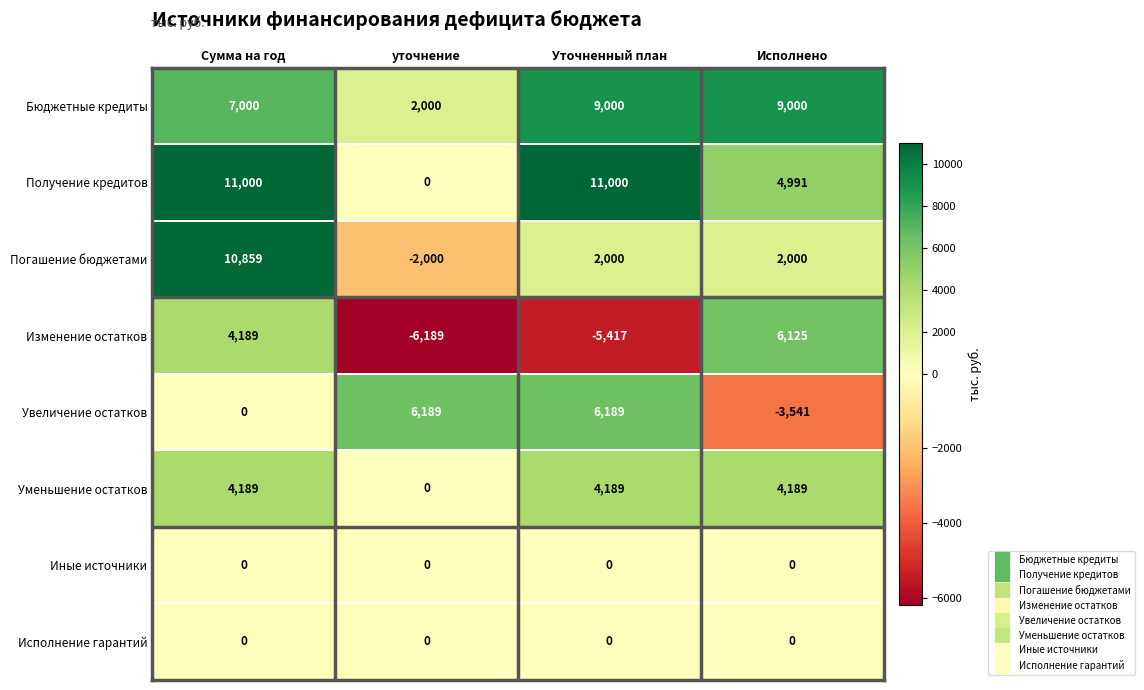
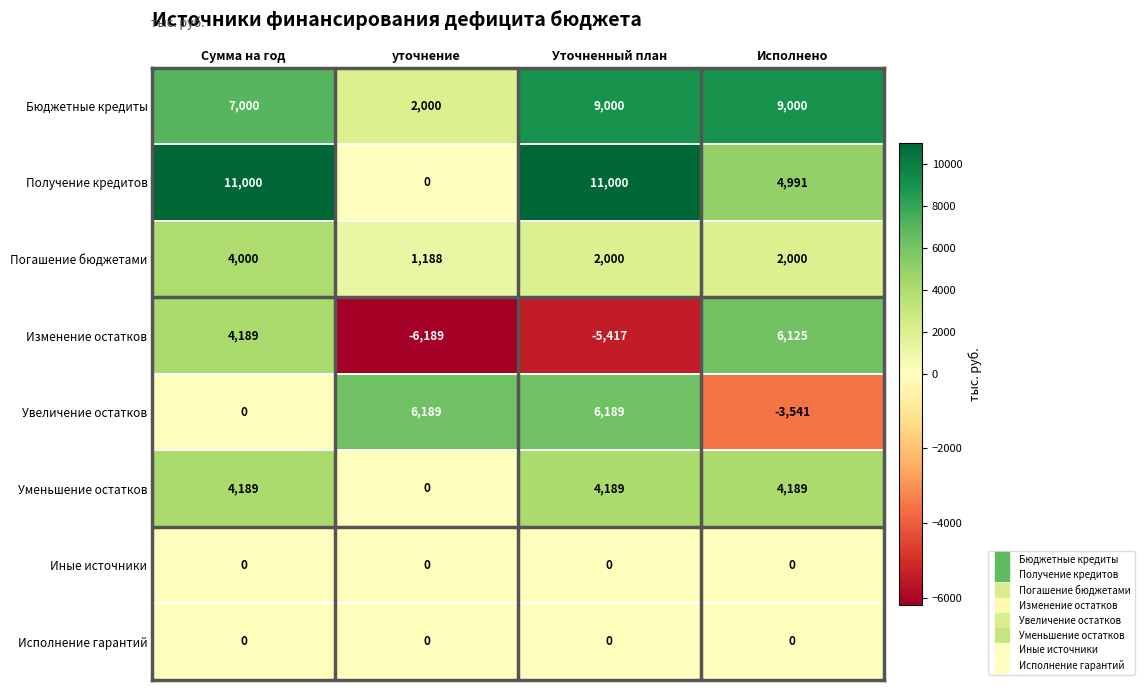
  {
    "Бюджетные кредиты": {
      "Сумма на год": "7,000",
      "уточнение": "2,000",
      "Уточненный план": "9,000",
      "Исполнено": "9,000"
    },
    "Получение кредитов": {
      "Сумма на год": "11,000",
      "уточнение": "0",
      "Уточненный план": "11,000",
      "Исполнено": "4,991"
    },
    "Погашение бюджетами": {
-     "Сумма на год": "10,859",
-     "уточнение": "-2,000",
+     "Сумма на год": "4,000",
+     "уточнение": "1,188",
      "Уточненный план": "2,000",
      "Исполнено": "2,000"
    },
    "Изменение остатков": {
      "Сумма на год": "4,189",
      "уточнение": "-6,189",
      "Уточненный план": "-5,417",
      "Исполнено": "6,125"
    },
    "Увеличение остатков": {
      "Сумма на год": "0",
      "уточнение": "6,189",
      "Уточненный план": "6,189",
      "Исполнено": "-3,541"
    },
    "Уменьшение остатков": {
      "Сумма на год": "4,189",
      "уточнение": "0",
      "Уточненный план": "4,189",
      "Исполнено": "4,189"
    },
    "Иные источники": {
      "Сумма на год": "0",
      "уточнение": "0",
      "Уточненный план": "0",
      "Исполнено": "0"
    },
    "Исполнение гарантий": {
      "Сумма на год": "0",
      "уточнение": "0",
      "Уточненный план": "0",
      "Исполнено": "0"
    }
  }
